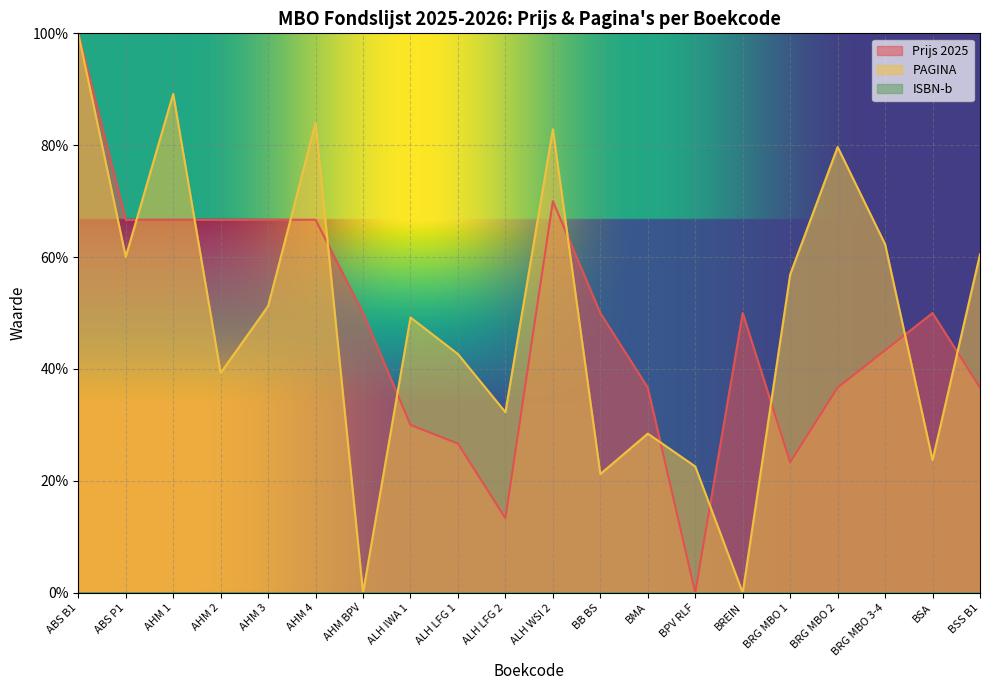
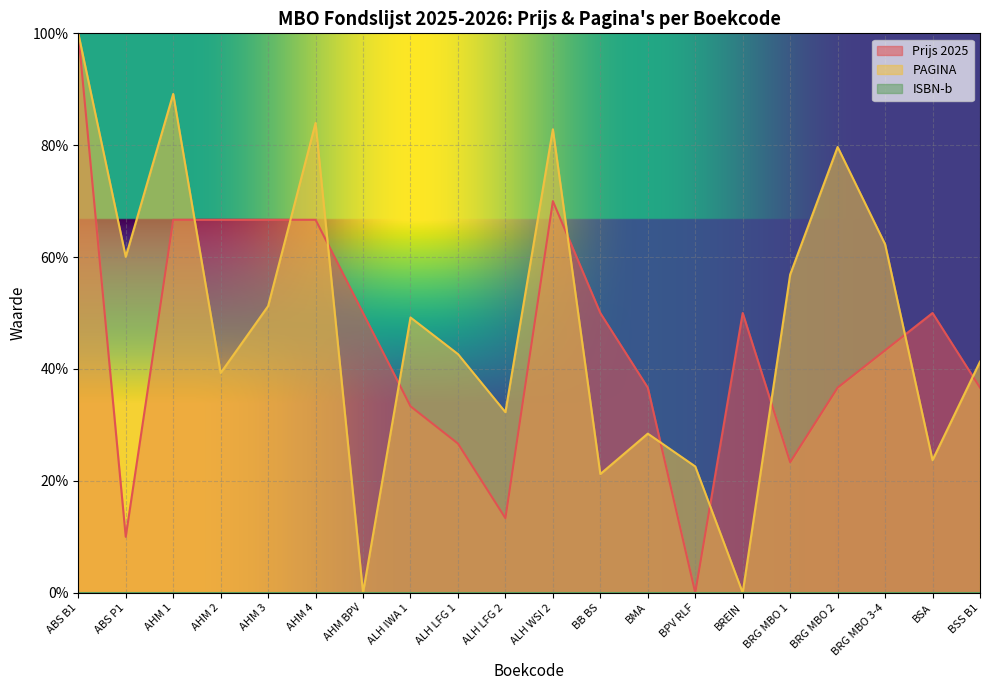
  {
    "Prijs 2025": {
-     "ABS P1": "67%",
+     "ABS P1": "10%",
      "AHM 1": "67%",
      "AHM 2": "67%",
      "AHM 3": "67%",
      "AHM 4": "67%",
      "AHM BPV": "50%",
-     "ALH IWA 1": "30%",
+     "ALH IWA 1": "33%",
      "ALH LFG 1": "27%",
      "ALH LFG 2": "13%",
      "ALH WSI 2": "70%",
      "BB BS": "50%",
      "BMA": "37%",
      "BREIN": "50%",
      "BRG MBO 1": "23%",
      "BRG MBO 2": "37%",
      "BRG MBO 3-4": "43%",
      "BSA": "50%",
      "BSS B1": "37%"
    },
    "PAGINA": {
      "ABS P1": "60%",
      "AHM 1": "89%",
      "AHM 2": "39%",
      "AHM 3": "51%",
      "AHM 4": "84%",
      "ALH IWA 1": "49%",
      "ALH LFG 1": "43%",
      "ALH LFG 2": "32%",
      "ALH WSI 2": "83%",
      "BB BS": "21%",
      "BMA": "28%",
      "BPV RLF": "23%",
      "BRG MBO 1": "57%",
      "BRG MBO 2": "80%",
      "BRG MBO 3-4": "62%",
      "BSA": "24%",
-     "BSS B1": "60%"
+     "BSS B1": "41%"
    },
    "ISBN-b": {
      "ABS B1": "0%",
      "ABS P1": "0%",
      "AHM 1": "0%",
      "AHM 2": "0%",
      "AHM 3": "0%",
      "AHM 4": "0%",
      "ALH IWA 1": "0%",
      "ALH LFG 1": "0%",
      "ALH LFG 2": "0%",
      "ALH WSI 2": "0%",
      "BB BS": "0%",
      "BMA": "0%",
      "BRG MBO 1": "0%",
      "BRG MBO 2": "0%",
      "BRG MBO 3-4": "0%",
      "BSA": "0%",
      "BSS B1": "0%"
    }
  }
